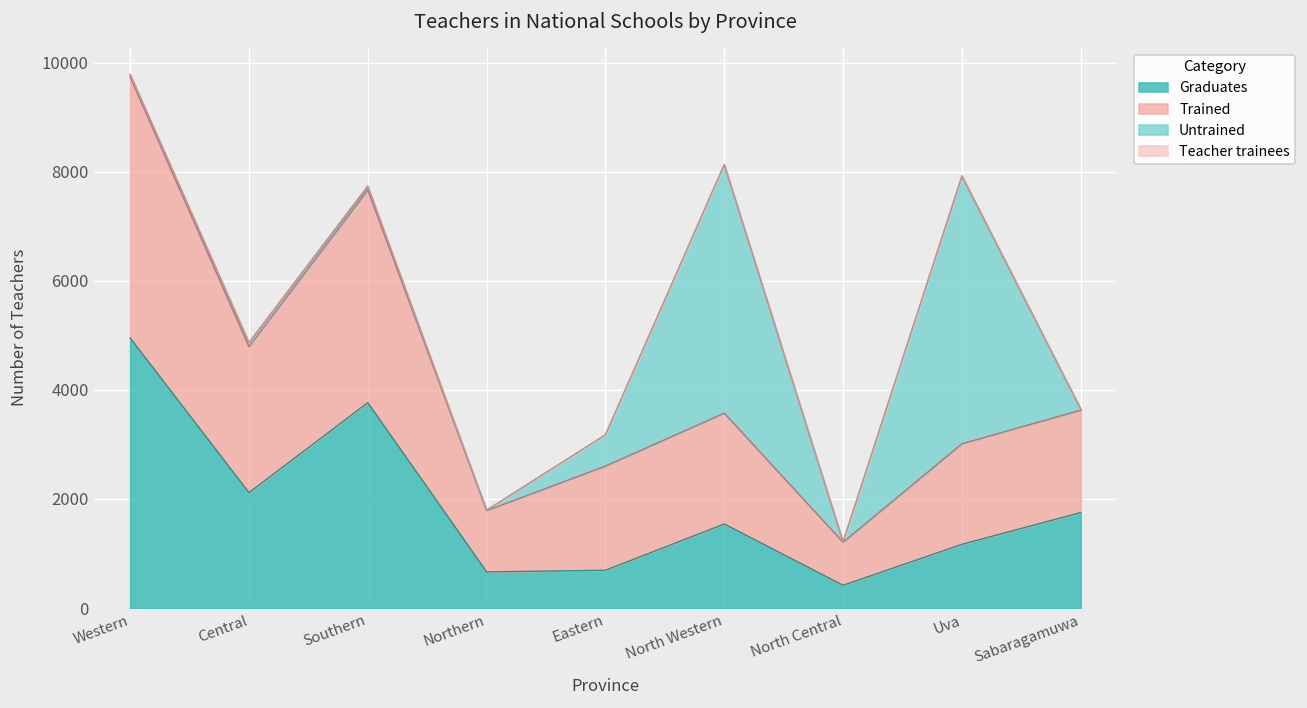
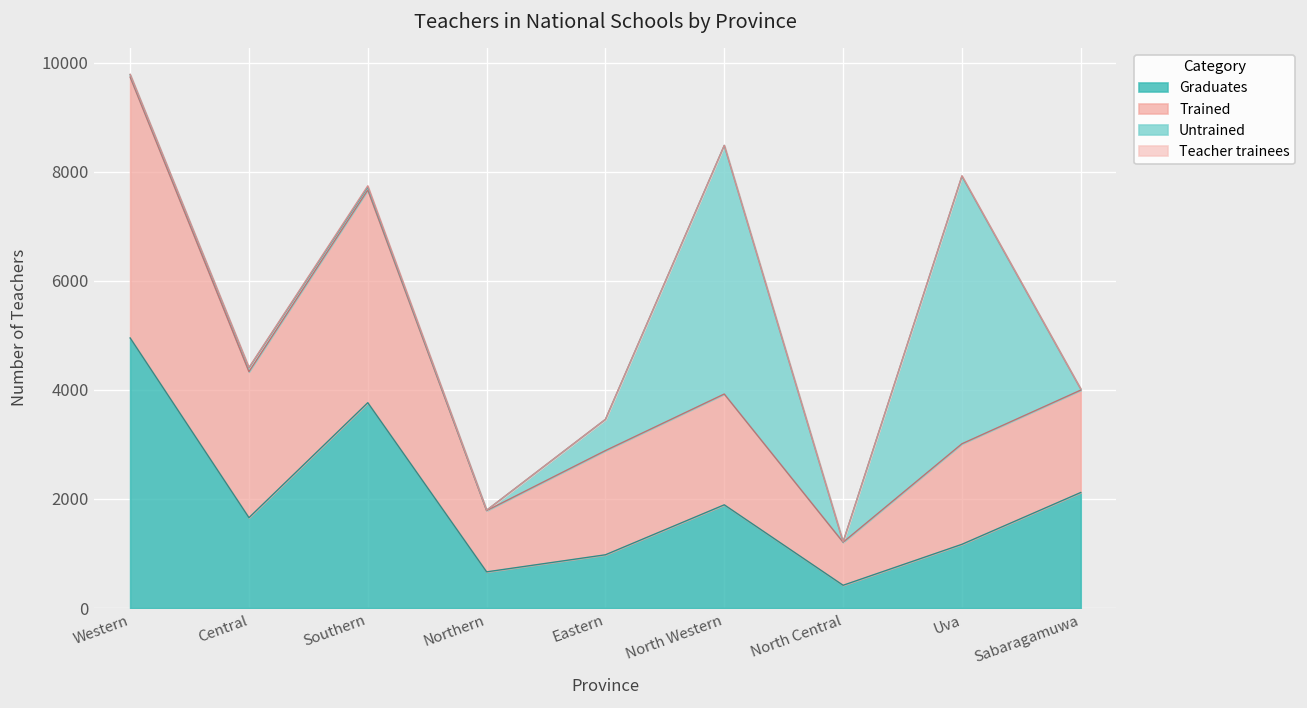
  {
    "Graduates": {
      "Western": 5000,
-     "Central": 2100,
+     "Central": 1700,
      "Southern": 3800,
      "Northern": 700,
-     "Eastern": 700,
-     "North Western": 1500,
+     "Eastern": 1000,
+     "North Western": 1900,
      "North Central": 400,
      "Uva": 1200,
-     "Sabaragamuwa": 1800
+     "Sabaragamuwa": 2100
    }
  }
